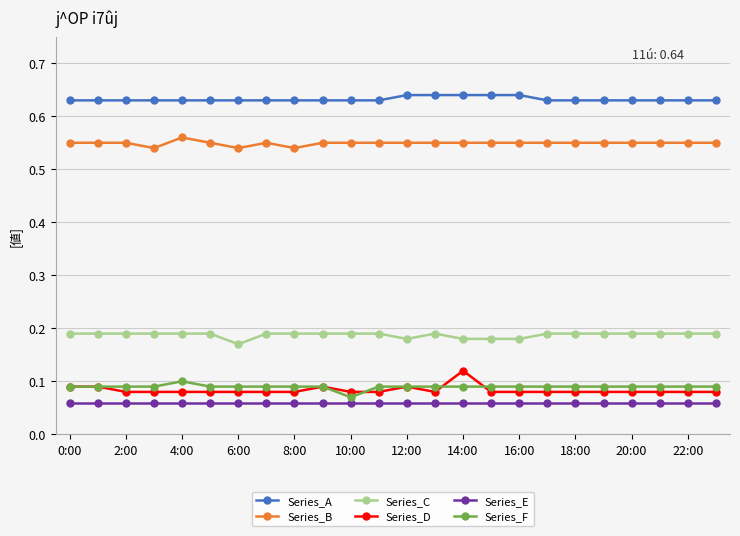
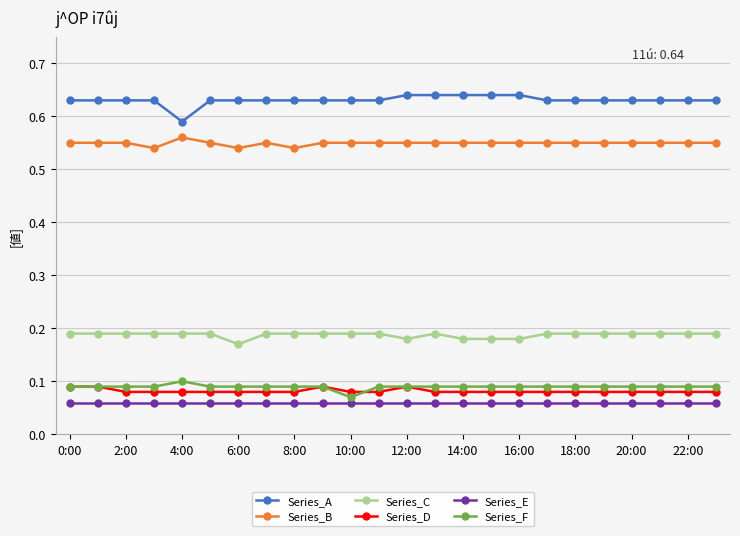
  {
    "Series_A": {
      "0:00": 0.63,
      "2:00": 0.63,
-     "4:00": 0.63,
+     "4:00": 0.59,
      "6:00": 0.63,
      "8:00": 0.63,
      "10:00": 0.63,
      "12:00": 0.64,
      "14:00": 0.64,
      "16:00": 0.64,
      "18:00": 0.63,
      "20:00": 0.63,
      "22:00": 0.63
    },
    "Series_B": {
      "0:00": 0.55,
      "2:00": 0.55,
      "4:00": 0.56,
      "6:00": 0.54,
      "8:00": 0.54,
      "10:00": 0.55,
      "12:00": 0.55,
      "14:00": 0.55,
      "16:00": 0.55,
      "18:00": 0.55,
      "20:00": 0.55,
      "22:00": 0.55
    },
    "Series_C": {
      "0:00": 0.19,
      "2:00": 0.19,
      "4:00": 0.19,
      "6:00": 0.17,
      "8:00": 0.19,
      "10:00": 0.19,
      "12:00": 0.18,
      "14:00": 0.18,
      "16:00": 0.18,
      "18:00": 0.19,
      "20:00": 0.19,
      "22:00": 0.19
    },
    "Series_D": {
      "2:00": 0.08,
      "4:00": 0.08,
      "6:00": 0.08,
      "8:00": 0.08,
      "10:00": 0.08,
-     "14:00": 0.12,
+     "14:00": 0.08,
      "16:00": 0.08,
      "18:00": 0.08,
      "20:00": 0.08,
      "22:00": 0.08
    },
    "Series_E": {
      "0:00": 0.06,
      "2:00": 0.06,
      "4:00": 0.06,
      "6:00": 0.06,
      "8:00": 0.06,
      "10:00": 0.06,
      "12:00": 0.06,
      "14:00": 0.06,
      "16:00": 0.06,
      "18:00": 0.06,
      "20:00": 0.06,
      "22:00": 0.06
    },
    "Series_F": {
      "2:00": 0.09,
      "4:00": 0.10,
      "6:00": 0.09,
      "8:00": 0.09,
      "10:00": 0.07,
      "14:00": 0.09,
      "16:00": 0.09,
      "18:00": 0.09,
      "20:00": 0.09,
      "22:00": 0.09
    }
  }
